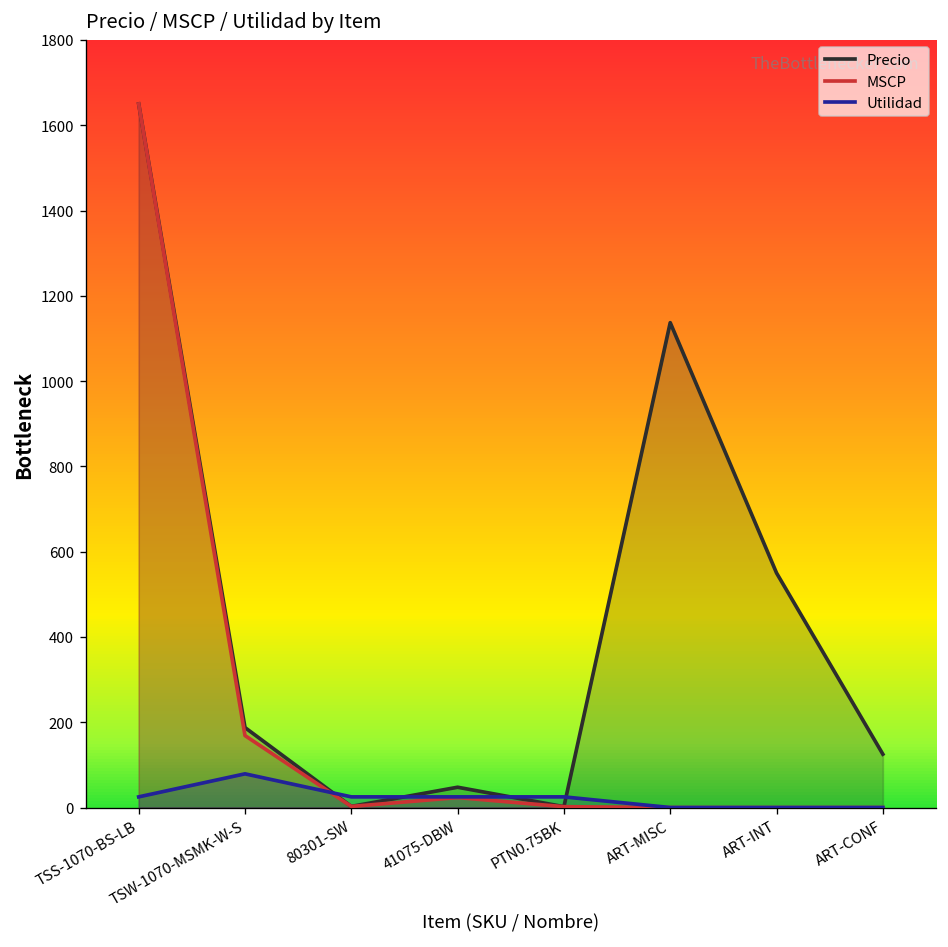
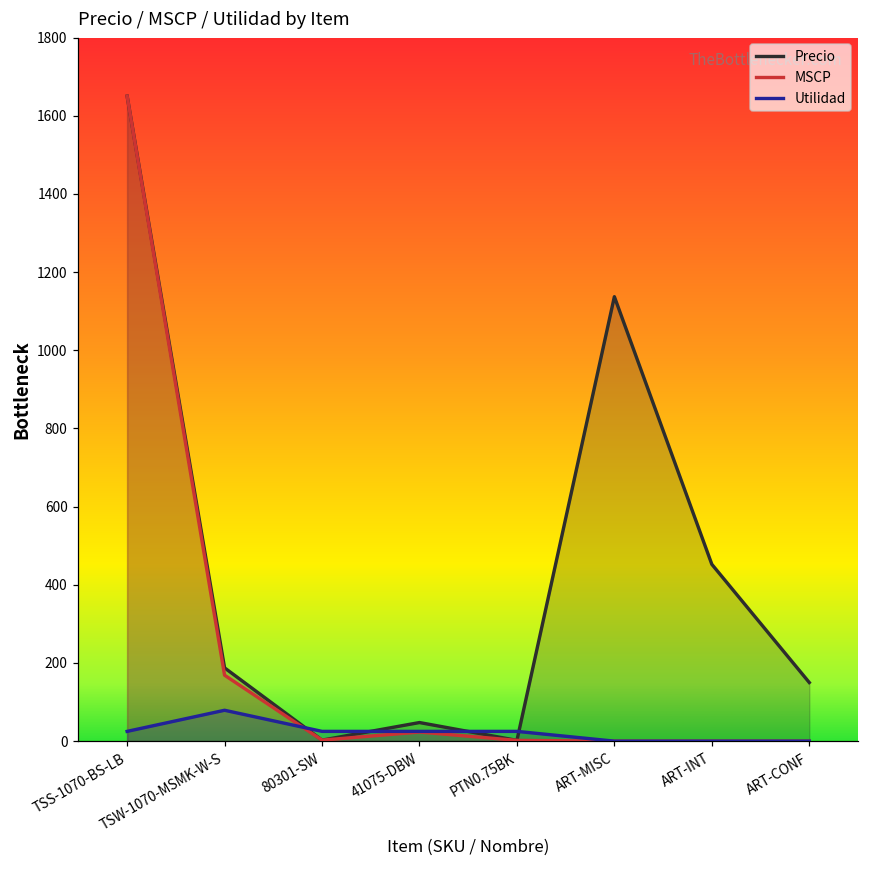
  {
    "Precio": {
      "TSW-1070-MSMK-W-S": 190,
      "41075-DBW": 50,
      "ART-MISC": 1140,
-     "ART-INT": 550,
-     "ART-CONF": 130
+     "ART-INT": 450,
+     "ART-CONF": 150
    },
    "MSCP": {
      "TSW-1070-MSMK-W-S": 170
    },
    "Utilidad": {
      "TSS-1070-BS-LB": 30,
      "TSW-1070-MSMK-W-S": 80,
      "80301-SW": 30,
      "PTN0.75BK": 30
    }
  }
